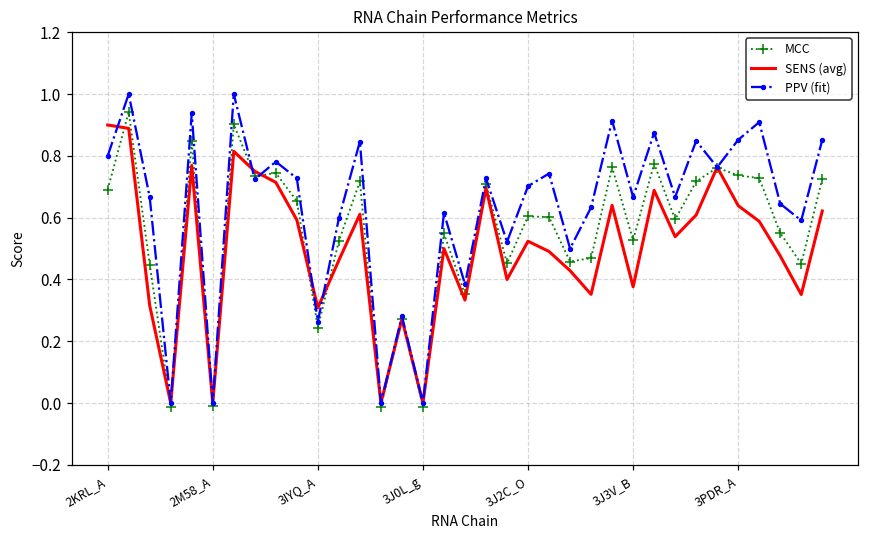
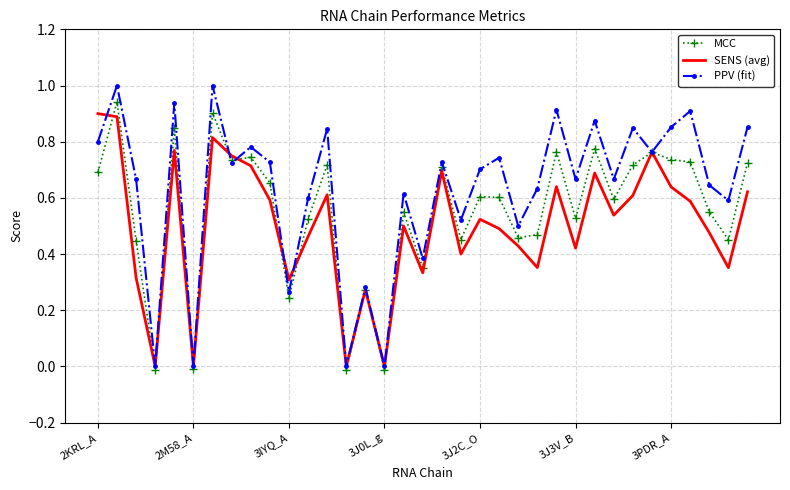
  {
    "MCC": {
      "2KRL_A": 0.69,
      "2M58_A": -0.01,
      "3IYQ_A": 0.24,
      "3J0L_g": -0.01,
      "3J2C_O": 0.60,
      "3J3V_B": 0.53,
      "3PDR_A": 0.74
    },
    "SENS (avg)": {
      "2KRL_A": 0.90,
      "3IYQ_A": 0.31,
      "3J2C_O": 0.52,
-     "3J3V_B": 0.38,
+     "3J3V_B": 0.42,
      "3PDR_A": 0.64
    },
    "PPV (fit)": {
      "2KRL_A": 0.80,
      "3IYQ_A": 0.26,
      "3J2C_O": 0.70,
      "3J3V_B": 0.67,
      "3PDR_A": 0.85
    }
  }
